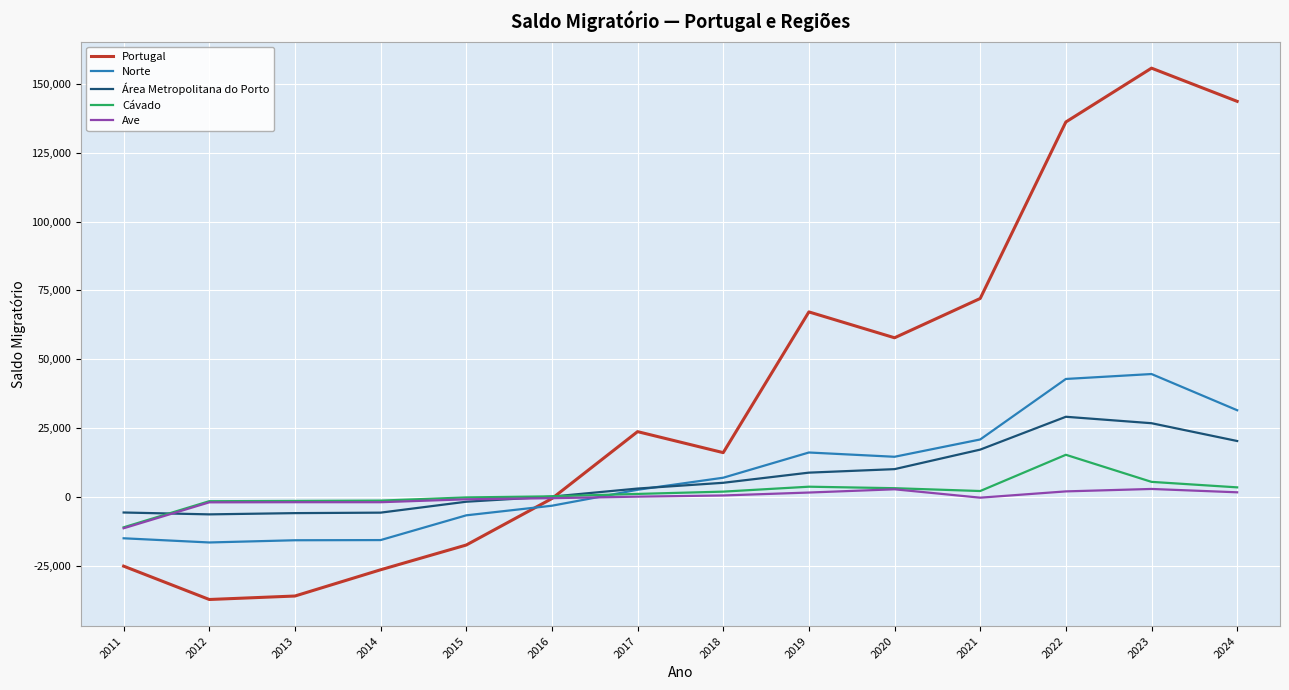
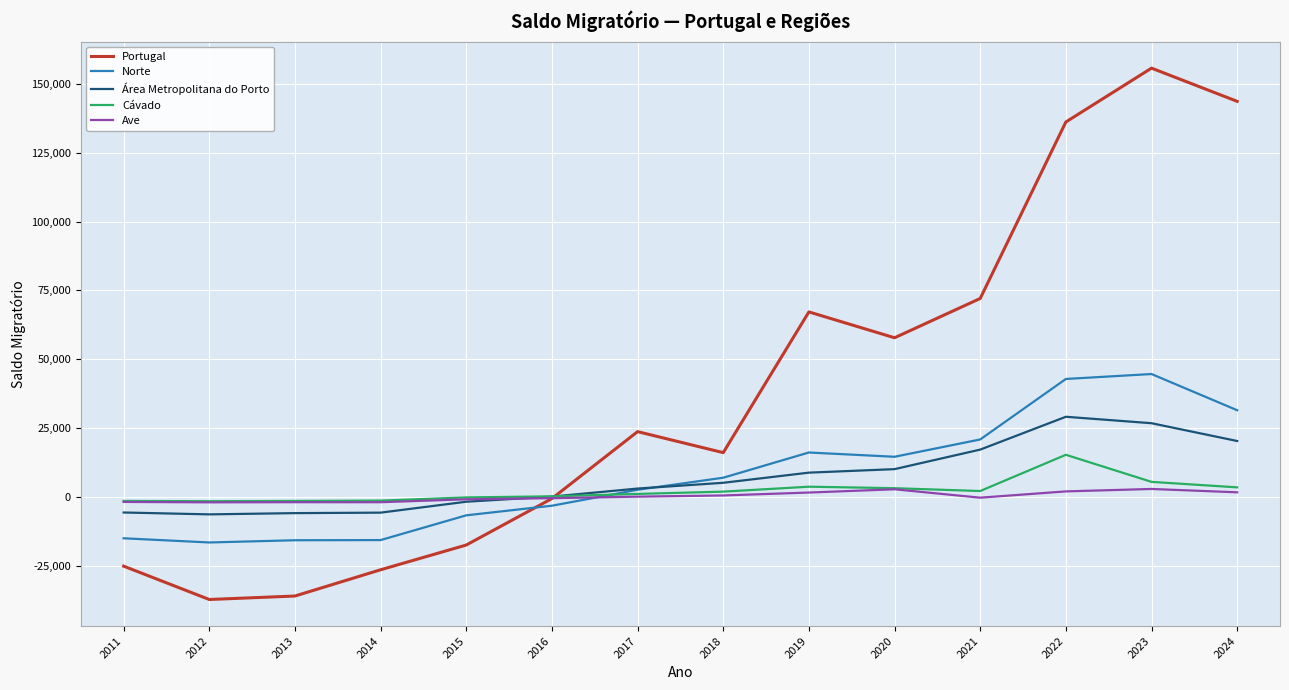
  {
    "Portugal": {
      "2011": "-25,000",
      "2012": "-37,000",
      "2013": "-36,000",
      "2014": "-26,000",
      "2015": "-18,000",
      "2017": "24,000",
      "2018": "16,000",
      "2019": "67,000",
      "2020": "58,000",
      "2021": "72,000",
      "2022": "136,000",
      "2023": "156,000",
      "2024": "144,000"
    },
    "Norte": {
      "2011": "-15,000",
      "2012": "-17,000",
      "2013": "-16,000",
      "2014": "-16,000",
      "2015": "-7,000",
      "2016": "-3,000",
      "2018": "7,000",
      "2019": "16,000",
      "2020": "15,000",
      "2021": "21,000",
      "2022": "43,000",
      "2023": "45,000",
      "2024": "31,000"
    },
    "Área Metropolitana do Porto": {
      "2011": "-6,000",
      "2012": "-6,000",
      "2013": "-6,000",
      "2014": "-6,000",
      "2018": "5,000",
      "2019": "9,000",
      "2020": "10,000",
      "2021": "17,000",
      "2022": "29,000",
      "2023": "27,000",
      "2024": "20,000"
    },
    "Cávado": {
-     "2011": "-11,000",
+     "2011": "-2,000",
      "2017": "1,000",
      "2018": "2,000",
      "2019": "4,000",
      "2021": "2,000",
      "2022": "15,000",
      "2023": "5,000",
      "2024": "3,000"
    },
    "Ave": {
-     "2011": "-11,000",
+     "2011": "-2,000",
      "2017": "0",
      "2018": "0",
      "2019": "2,000",
      "2021": "0",
      "2022": "2,000",
      "2023": "3,000",
      "2024": "2,000"
    }
  }
